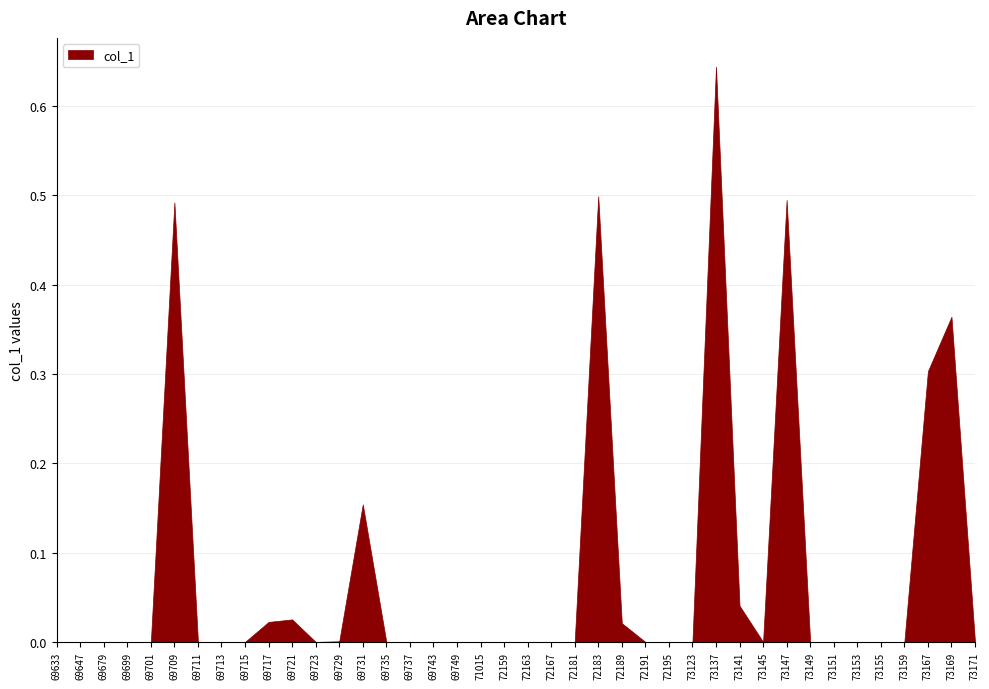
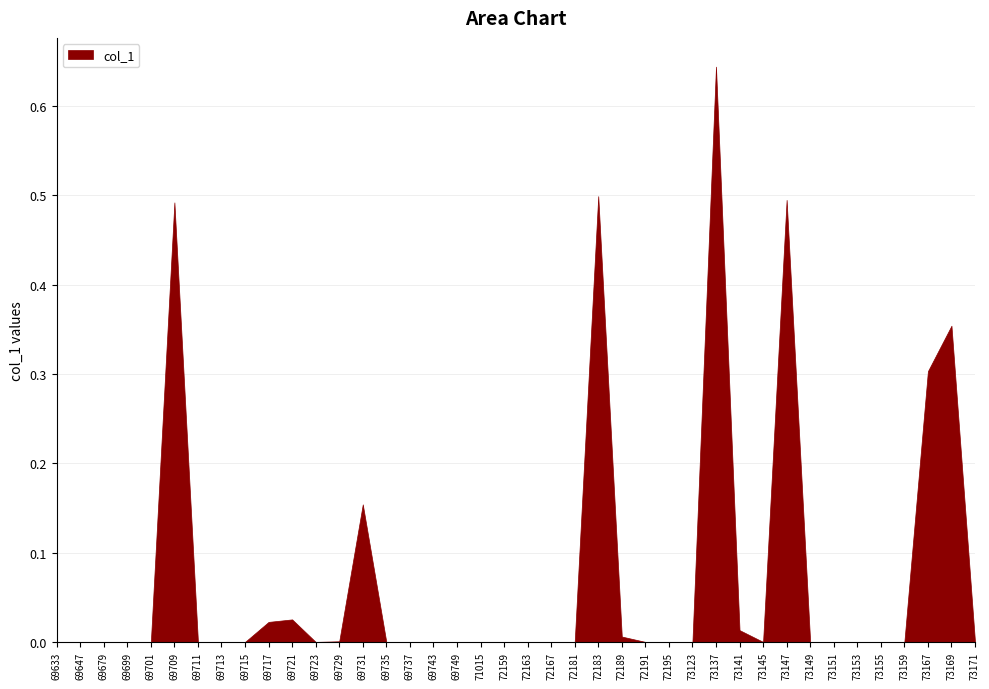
  {
    "69633": 0.00,
    "69647": 0.00,
    "69679": 0.00,
    "69699": 0.00,
    "69701": 0.00,
    "69709": 0.49,
    "69711": 0.00,
    "69713": 0.00,
    "69715": 0.00,
    "69717": 0.02,
    "69721": 0.03,
    "69723": 0.00,
    "69731": 0.15,
    "69735": 0.00,
    "69737": 0.00,
    "69743": 0.00,
    "69749": 0.00,
    "71015": 0.00,
    "72159": 0.00,
    "72163": 0.00,
    "72167": 0.00,
    "72181": 0.00,
    "72183": 0.50,
-   "72189": 0.02,
+   "72189": 0.01,
    "72191": 0.00,
    "72195": 0.00,
    "73123": 0.00,
    "73137": 0.64,
-   "73141": 0.04,
+   "73141": 0.01,
    "73145": 0.00,
    "73147": 0.49,
    "73149": 0.00,
    "73151": 0.00,
    "73153": 0.00,
    "73155": 0.00,
    "73159": 0.00,
    "73167": 0.30,
-   "73169": 0.36,
+   "73169": 0.35,
    "73171": 0.00
  }
